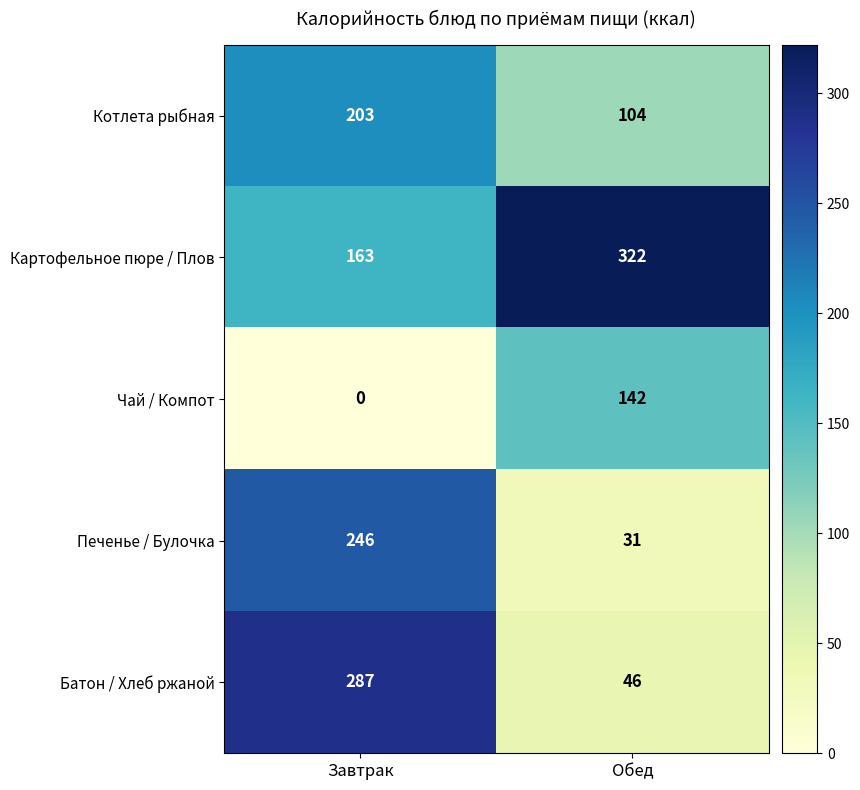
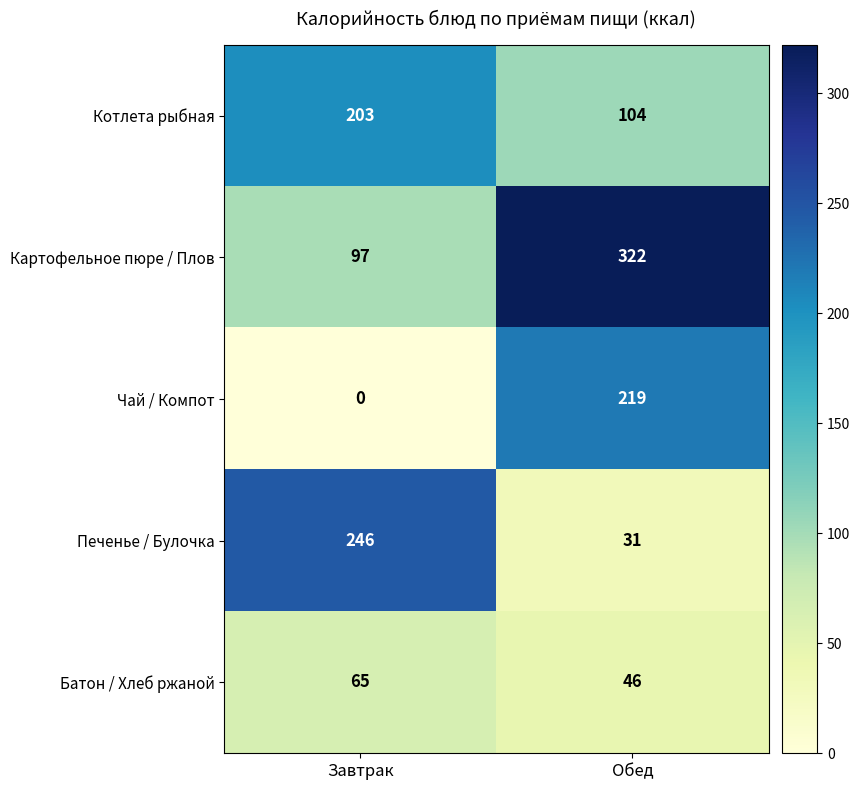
  {
    "Котлета рыбная": {
      "Завтрак": 203,
      "Обед": 104
    },
    "Картофельное пюре / Плов": {
-     "Завтрак": 163,
+     "Завтрак": 97,
      "Обед": 322
    },
    "Чай / Компот": {
      "Завтрак": 0,
-     "Обед": 142
+     "Обед": 219
    },
    "Печенье / Булочка": {
      "Завтрак": 246,
      "Обед": 31
    },
    "Батон / Хлеб ржаной": {
-     "Завтрак": 287,
+     "Завтрак": 65,
      "Обед": 46
    }
  }
